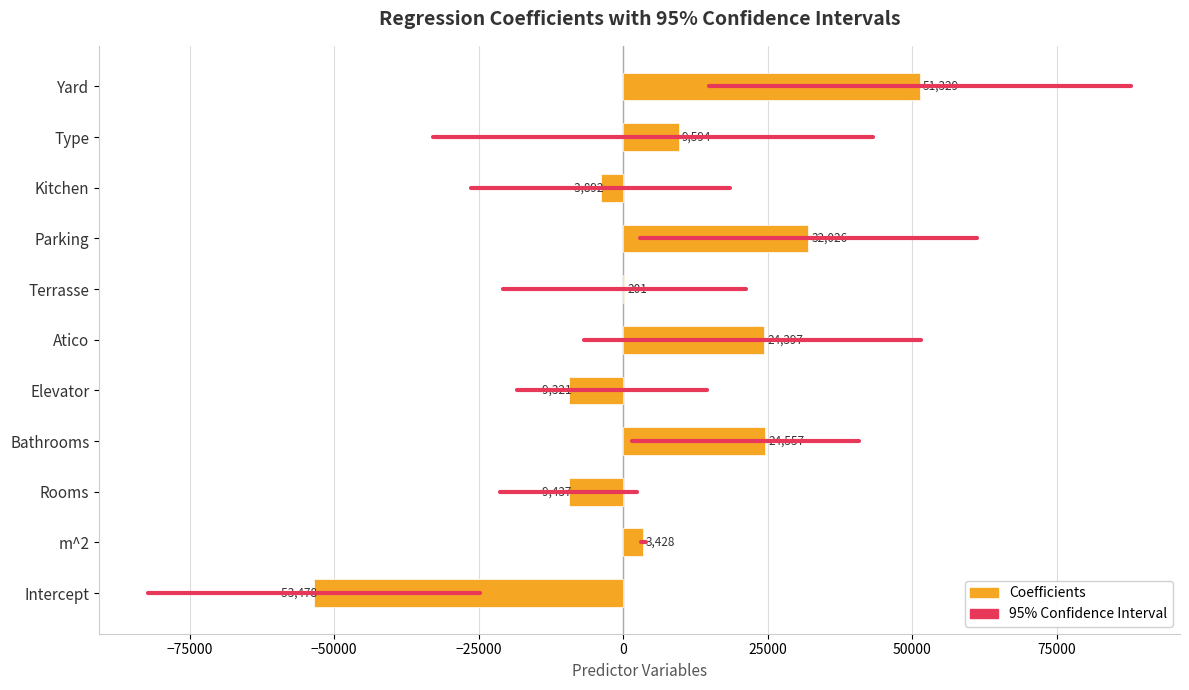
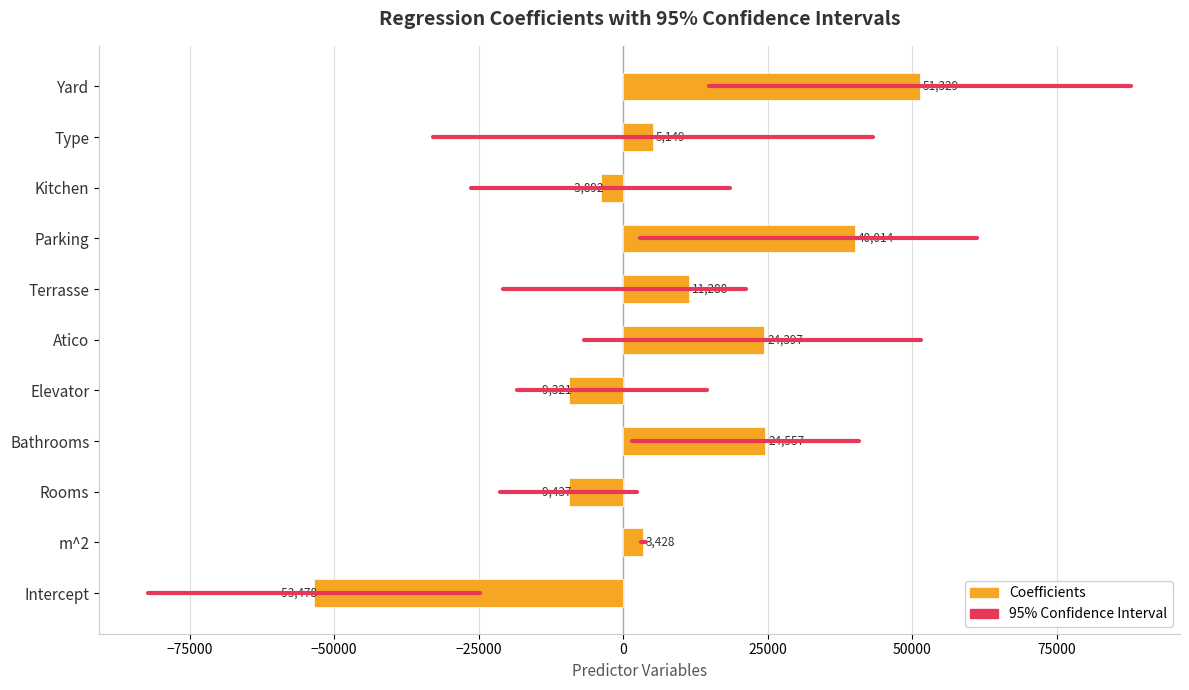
  {
    "Coefficients": {
      "Yard": "51,329",
-     "Type": "9,594",
+     "Type": "5,149",
      "Kitchen": "-3,892",
-     "Parking": "32,026",
-     "Terrasse": "201",
+     "Parking": "40,014",
+     "Terrasse": "11,288",
      "Atico": "24,397",
      "Elevator": "-9,321",
      "Bathrooms": "24,557",
      "Rooms": "-9,437",
      "Intercept": "-53,478"
    }
  }
